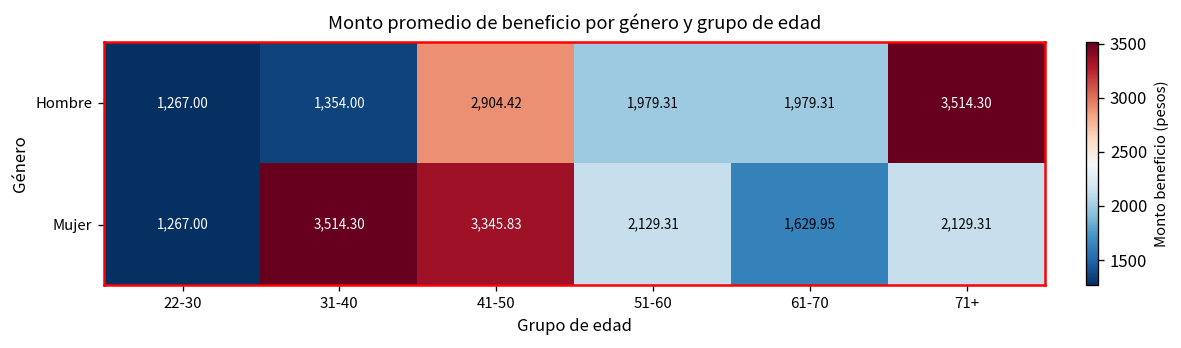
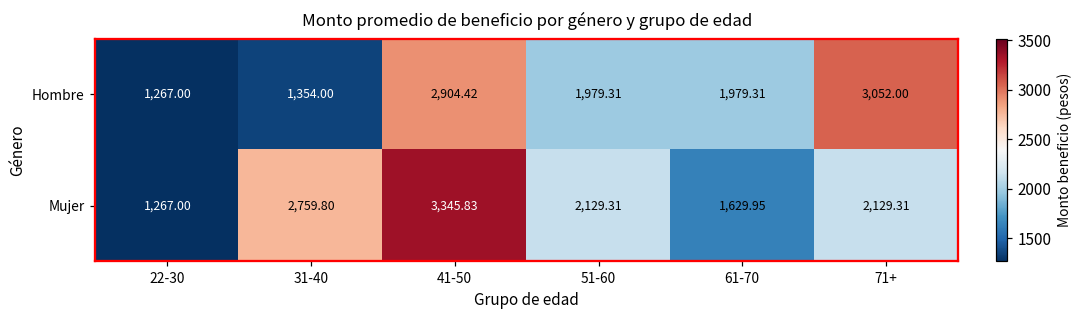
  {
    "Hombre": {
      "22-30": "1,267.00",
      "31-40": "1,354.00",
      "41-50": "2,904.42",
      "51-60": "1,979.31",
      "61-70": "1,979.31",
-     "71+": "3,514.30"
+     "71+": "3,052.00"
    },
    "Mujer": {
      "22-30": "1,267.00",
-     "31-40": "3,514.30",
+     "31-40": "2,759.80",
      "41-50": "3,345.83",
      "51-60": "2,129.31",
      "61-70": "1,629.95",
      "71+": "2,129.31"
    }
  }
